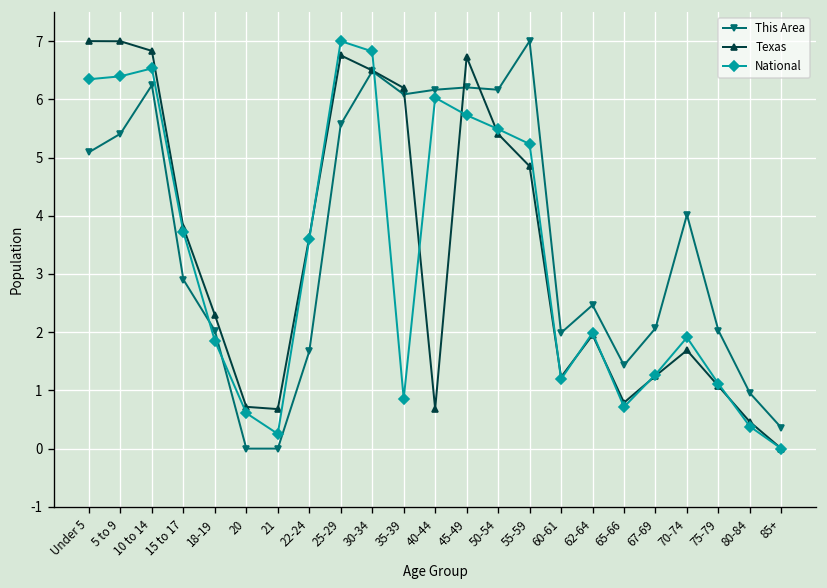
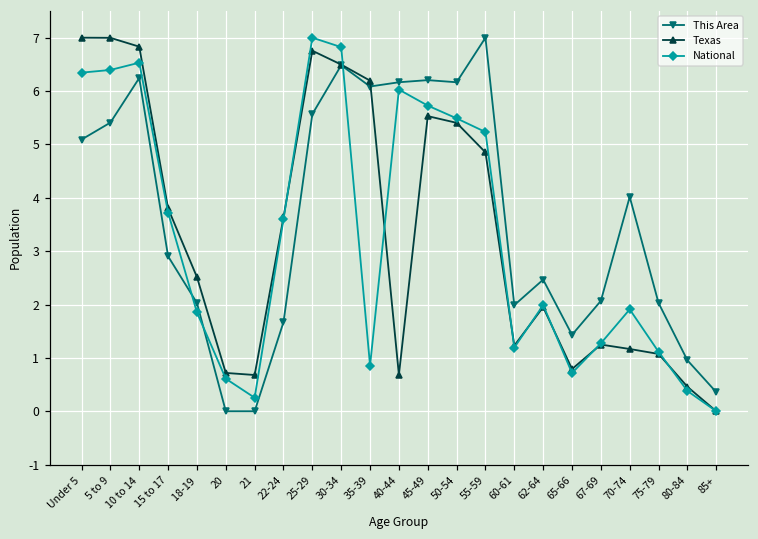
  {
    "This Area": {
      "Under 5": 5.1,
      "5 to 9": 5.4,
      "10 to 14": 6.2,
      "15 to 17": 2.9,
      "18-19": 2.0,
      "20": 0.0,
      "21": 0.0,
      "22-24": 1.7,
      "25-29": 5.6,
      "35-39": 6.1,
      "40-44": 6.2,
      "45-49": 6.2,
      "50-54": 6.2,
      "55-59": 7.0,
      "60-61": 2.0,
      "62-64": 2.5,
      "65-66": 1.4,
      "67-69": 2.1,
      "70-74": 4.0,
      "75-79": 2.0,
      "80-84": 1.0,
      "85+": 0.4
    },
    "Texas": {
      "Under 5": 7.0,
      "5 to 9": 7.0,
      "10 to 14": 6.8,
      "15 to 17": 3.8,
-     "18-19": 2.3,
+     "18-19": 2.5,
      "20": 0.7,
      "21": 0.7,
      "25-29": 6.8,
      "35-39": 6.2,
      "40-44": 0.7,
-     "45-49": 6.7,
+     "45-49": 5.5,
      "50-54": 5.4,
      "55-59": 4.9,
      "65-66": 0.8,
-     "70-74": 1.7,
+     "70-74": 1.2,
      "80-84": 0.5
    },
    "National": {
      "Under 5": 6.3,
      "5 to 9": 6.4,
      "10 to 14": 6.5,
      "15 to 17": 3.7,
      "18-19": 1.9,
      "20": 0.6,
      "21": 0.3,
      "25-29": 7.0,
      "30-34": 6.8,
      "35-39": 0.9,
      "40-44": 6.0,
      "45-49": 5.7,
      "50-54": 5.5,
      "55-59": 5.2,
      "65-66": 0.7,
      "70-74": 1.9,
      "80-84": 0.4
    }
  }
